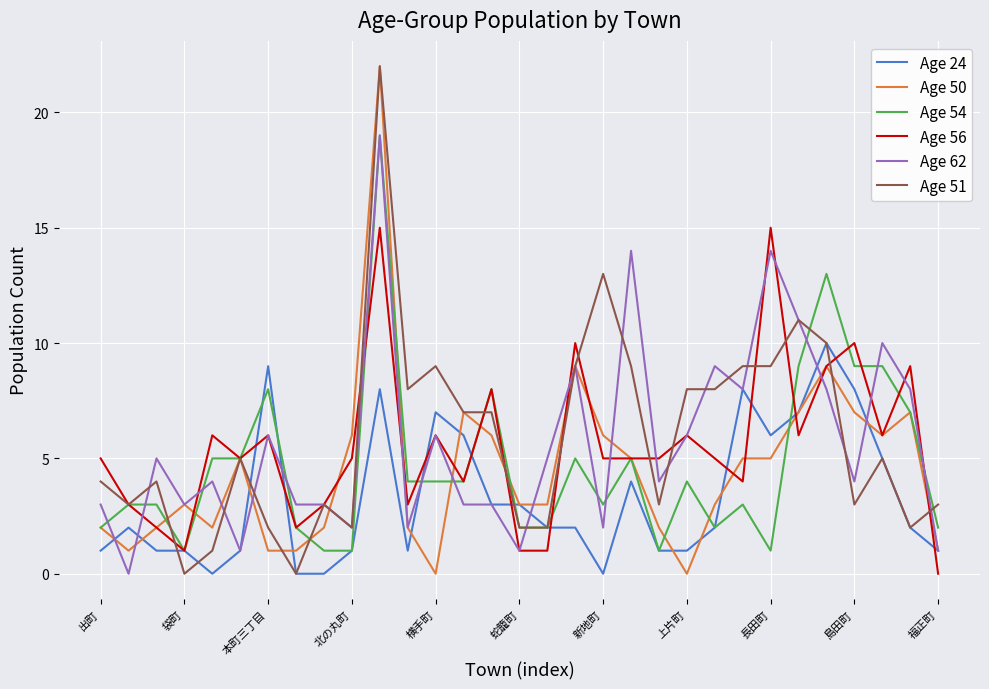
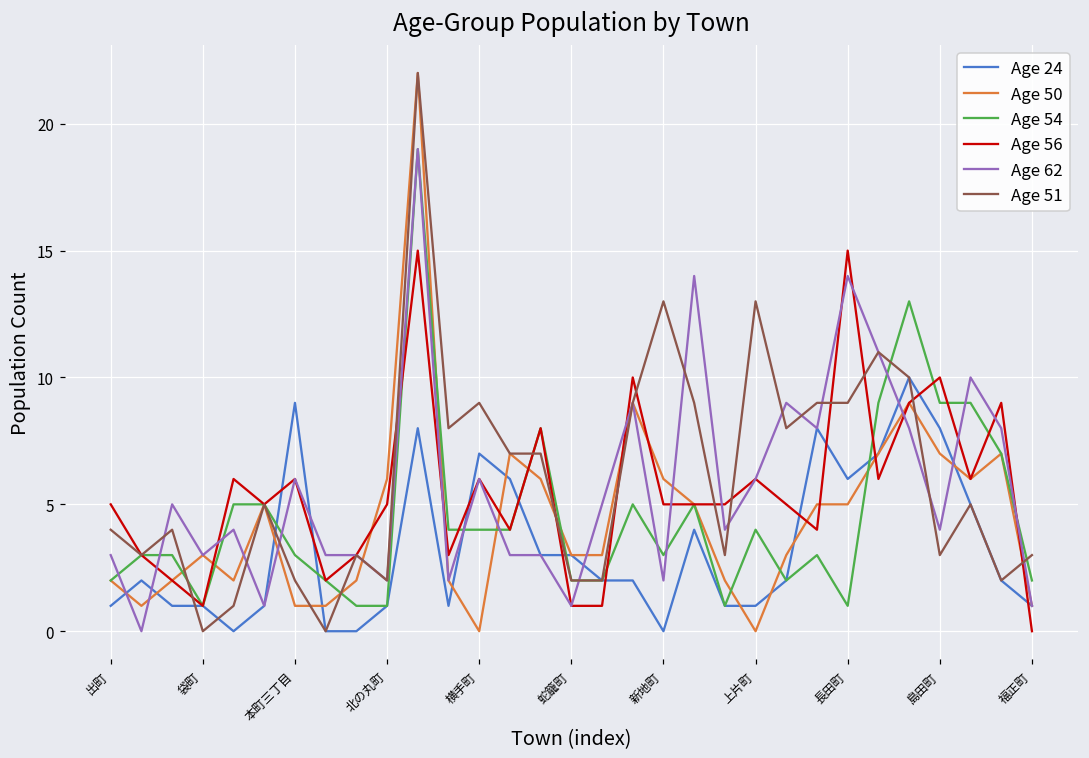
  {
    "Age 24": {
      "出町": 1,
      "本町三丁目": 9,
      "横手町": 7,
      "新地町": 0,
      "上片町": 1,
      "長田町": 6,
      "島田町": 8
    },
    "Age 50": {
      "本町三丁目": 1,
      "北の丸町": 6,
      "横手町": 0,
      "新地町": 6,
      "上片町": 0,
      "長田町": 5,
      "島田町": 7
    },
    "Age 54": {
-     "本町三丁目": 8,
+     "本町三丁目": 3,
      "横手町": 4,
      "新地町": 3,
      "上片町": 4,
      "長田町": 1,
      "島田町": 9,
      "福正町": 2
    },
    "Age 56": {
      "出町": 5,
      "北の丸町": 5,
      "新地町": 5,
      "長田町": 15,
      "島田町": 10,
      "福正町": 0
    },
    "Age 62": {
      "出町": 3,
      "新地町": 2,
      "長田町": 14,
      "島田町": 4
    },
    "Age 51": {
      "出町": 4,
      "袋町": 0,
      "本町三丁目": 2,
      "横手町": 9,
      "新地町": 13,
-     "上片町": 8,
+     "上片町": 13,
      "長田町": 9,
      "島田町": 3,
      "福正町": 3
    }
  }
